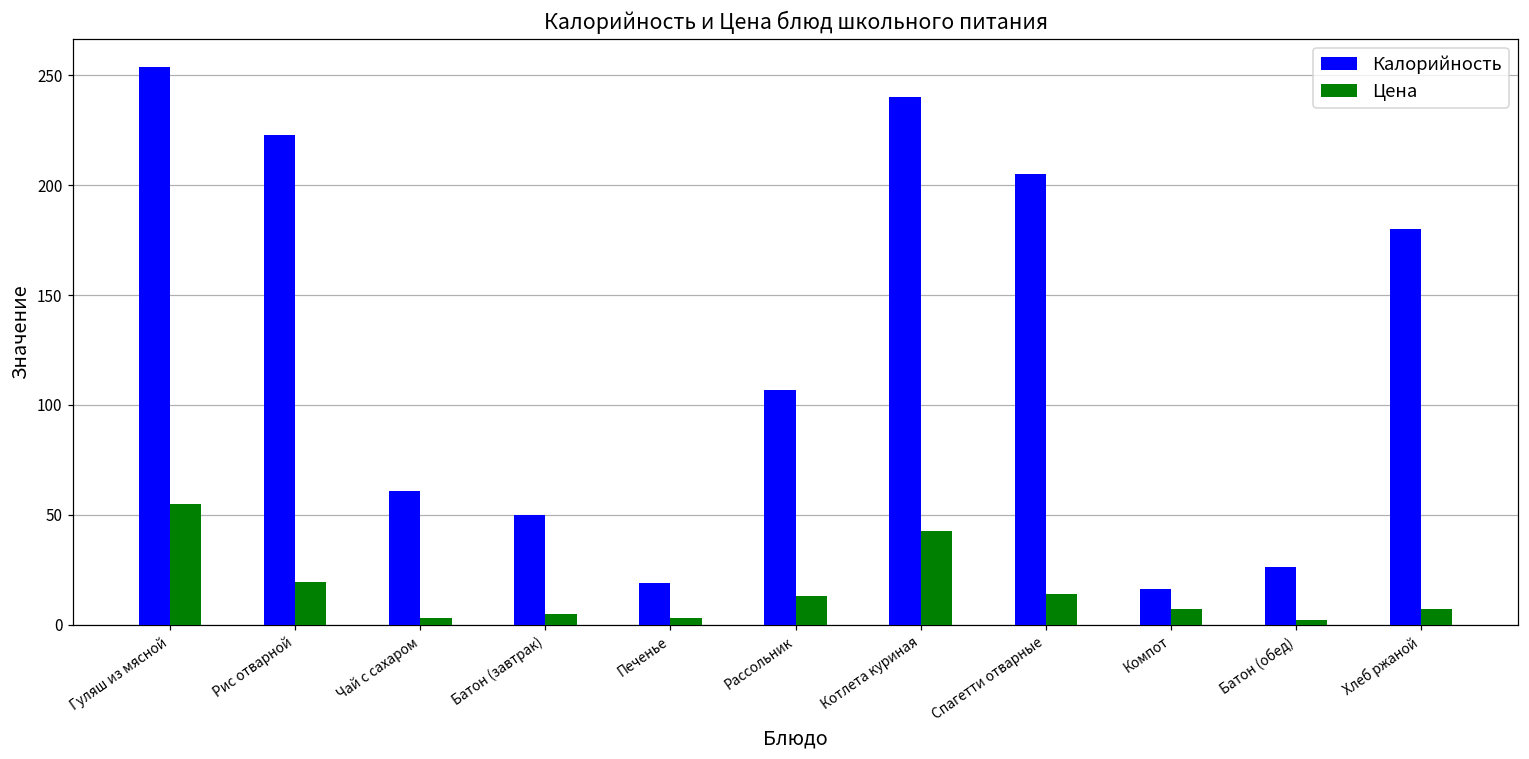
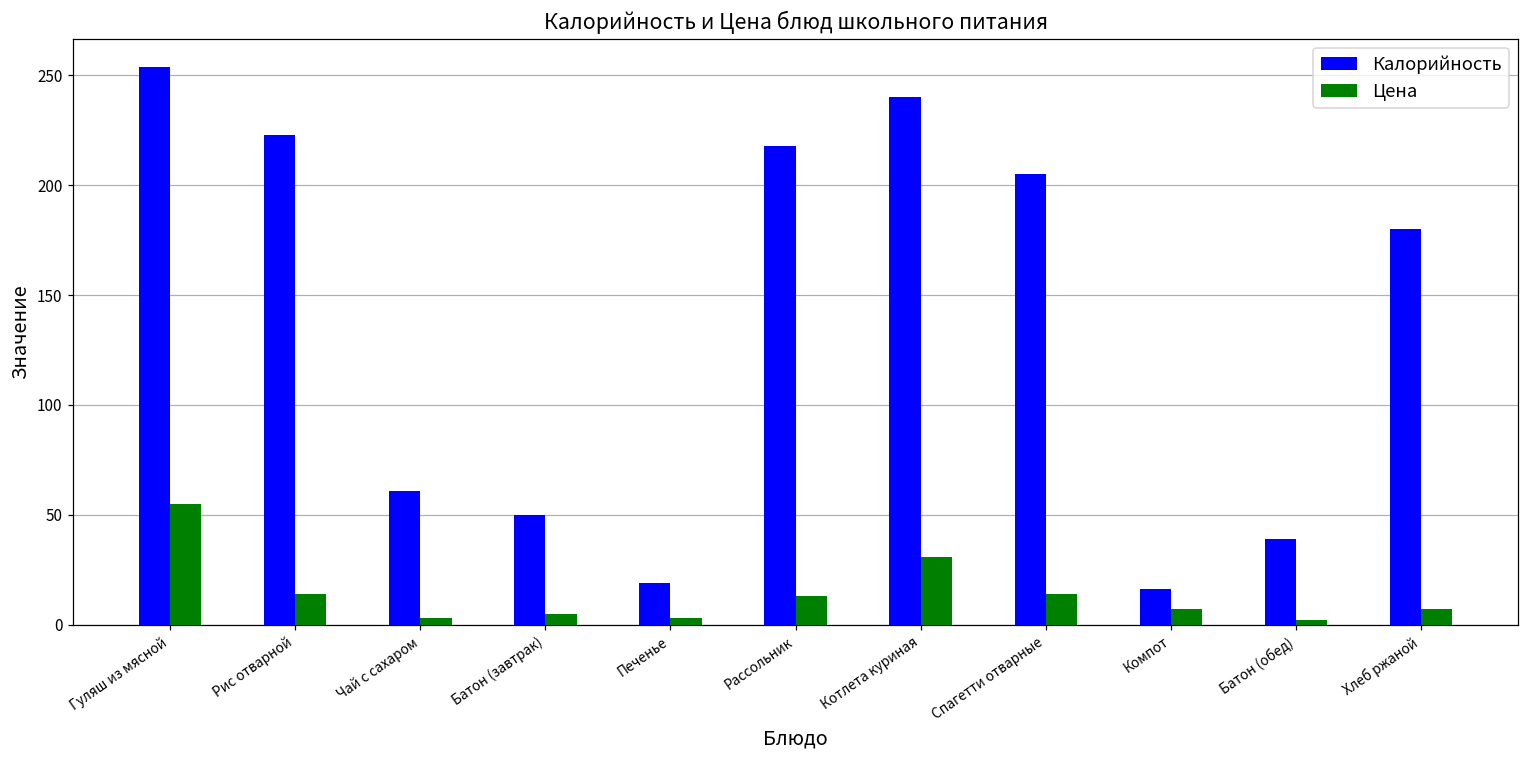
  {
    "Калорийность": {
      "Гуляш из мясной": 254,
      "Рис отварной": 223,
      "Чай с сахаром": 61,
      "Батон (завтрак)": 50,
      "Печенье": 19,
-     "Рассольник": 107,
+     "Рассольник": 218,
      "Котлета куриная": 240,
      "Спагетти отварные": 205,
      "Компот": 16,
-     "Батон (обед)": 26,
+     "Батон (обед)": 39,
      "Хлеб ржаной": 180
    },
    "Цена": {
      "Гуляш из мясной": 55,
-     "Рис отварной": 20,
+     "Рис отварной": 14,
      "Чай с сахаром": 3,
      "Батон (завтрак)": 5,
      "Печенье": 3,
      "Рассольник": 13,
-     "Котлета куриная": 43,
+     "Котлета куриная": 31,
      "Спагетти отварные": 14,
      "Компот": 7,
      "Батон (обед)": 2,
      "Хлеб ржаной": 7
    }
  }
